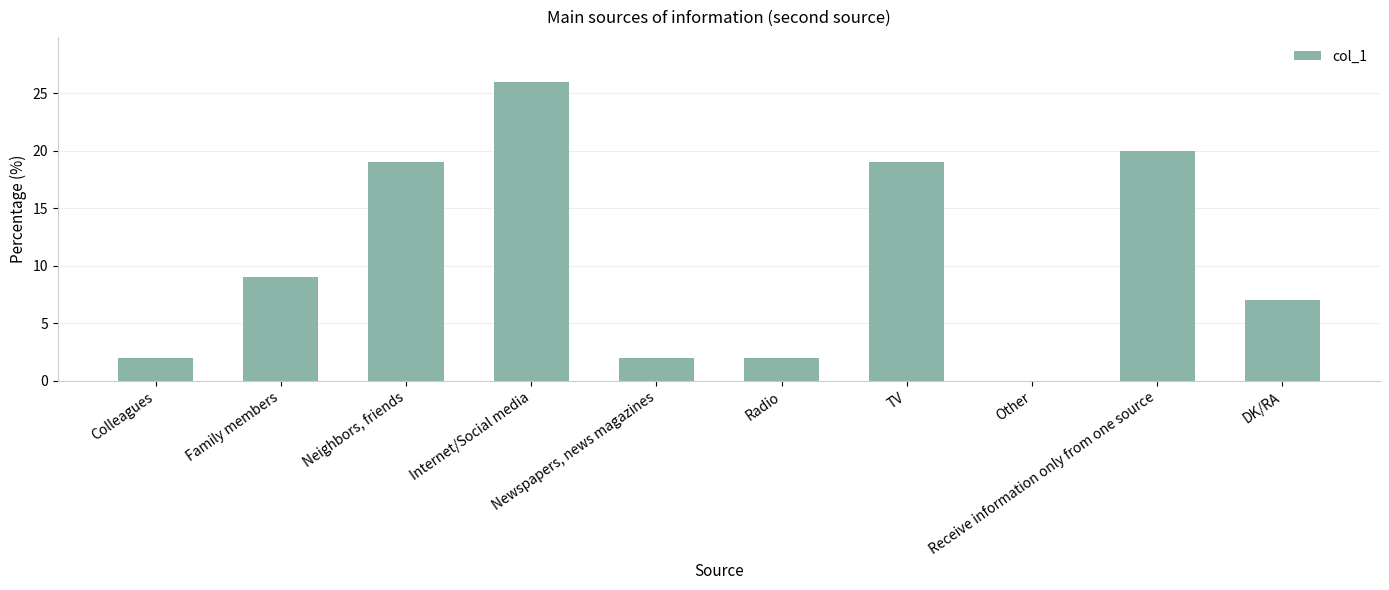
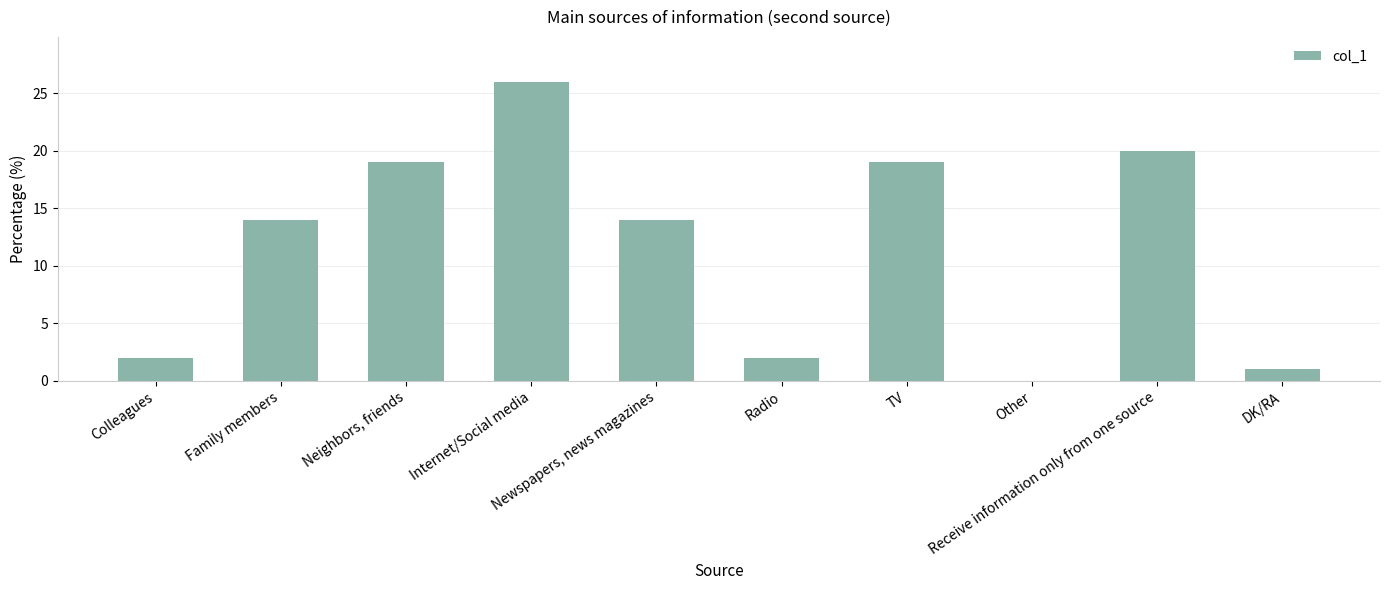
  {
    "Colleagues": 2,
-   "Family members": 9,
+   "Family members": 14,
    "Neighbors, friends": 19,
    "Internet/Social media": 26,
-   "Newspapers, news magazines": 2,
+   "Newspapers, news magazines": 14,
    "Radio": 2,
    "TV": 19,
    "Other": 0,
    "Receive information only from one source": 20,
-   "DK/RA": 7
+   "DK/RA": 1
  }
